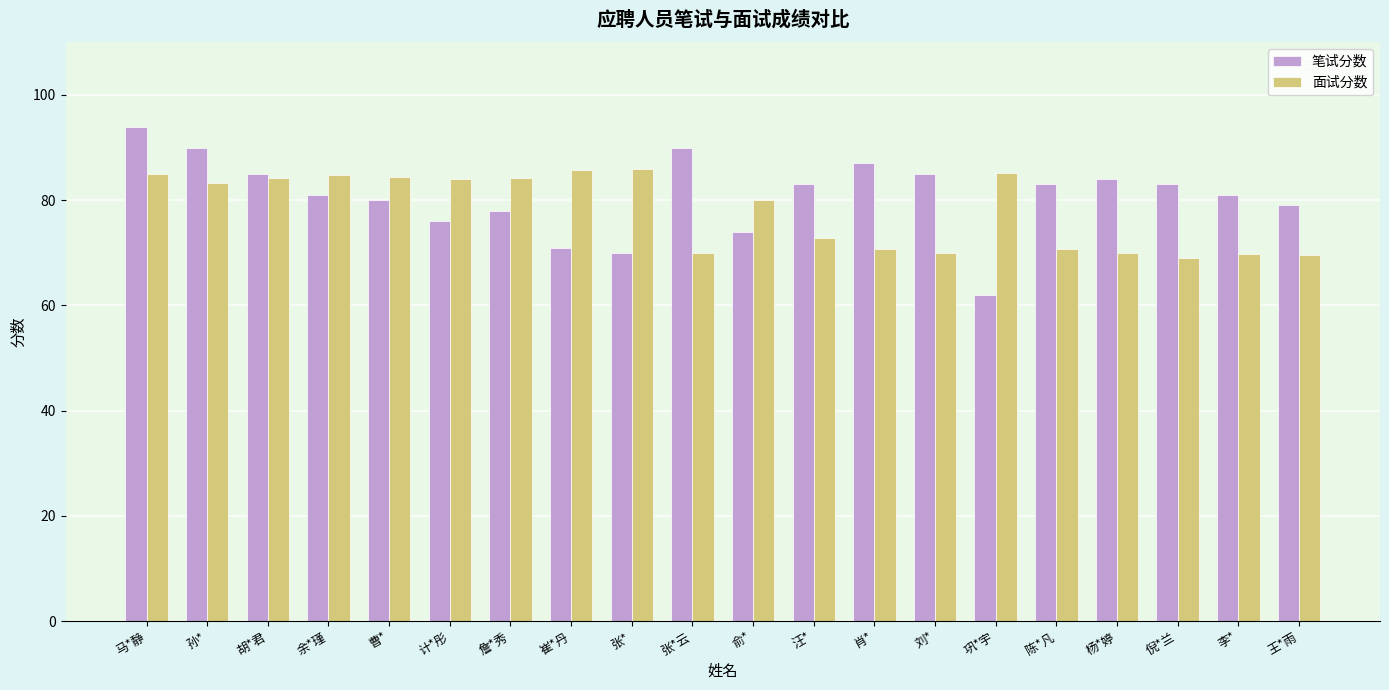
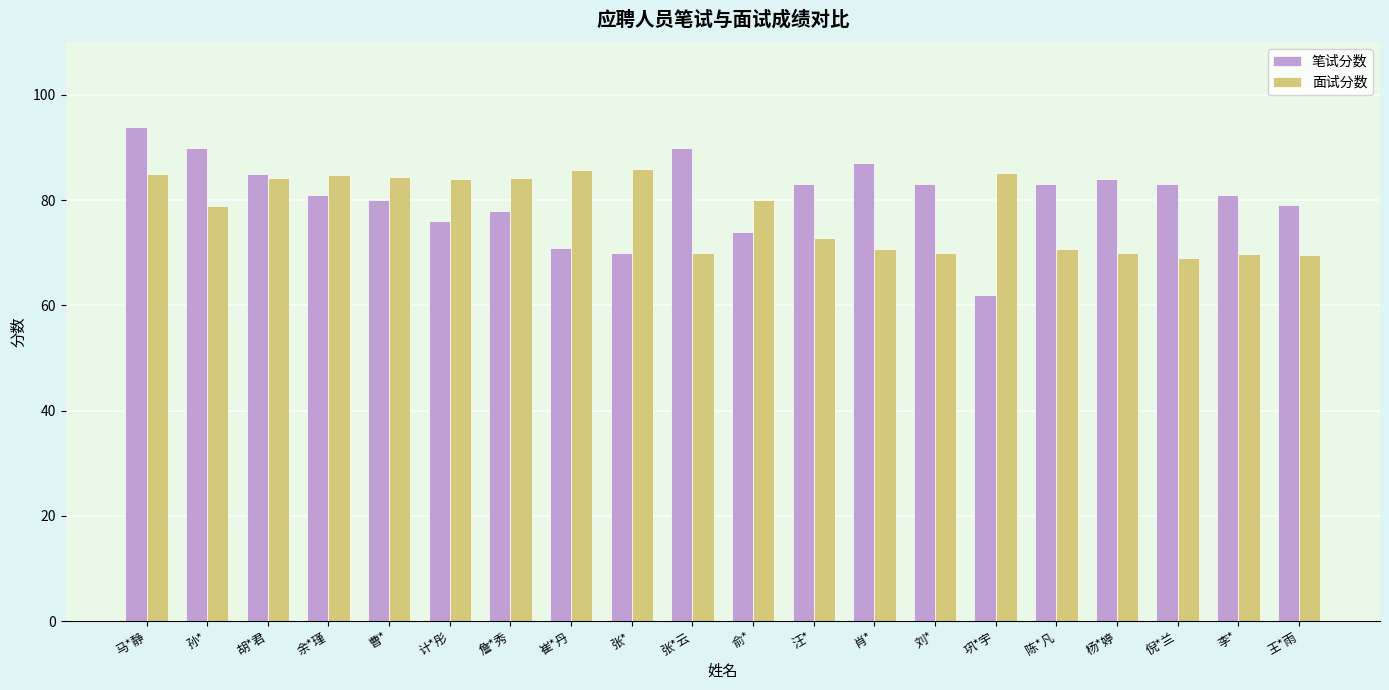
  {
    "笔试分数": {
      "马*静": 94,
      "孙*": 90,
      "胡*君": 85,
      "余*瑾": 81,
      "曹*": 80,
      "计*彤": 76,
      "詹*秀": 78,
      "崔*丹": 71,
      "张*": 70,
      "张*云": 90,
      "俞*": 74,
      "汪*": 83,
      "肖*": 87,
-     "刘*": 85,
+     "刘*": 83,
      "巩*宇": 62,
      "陈*凡": 83,
      "杨*婷": 84,
      "倪*兰": 83,
      "李*": 81,
      "王*雨": 79
    },
    "面试分数": {
      "马*静": 85,
-     "孙*": 83,
+     "孙*": 79,
      "胡*君": 84,
      "余*瑾": 85,
      "曹*": 85,
      "计*彤": 84,
      "詹*秀": 84,
      "崔*丹": 86,
      "张*": 86,
      "张*云": 70,
      "俞*": 80,
      "汪*": 73,
      "肖*": 71,
      "刘*": 70,
      "巩*宇": 85,
      "陈*凡": 71,
      "杨*婷": 70,
      "倪*兰": 69,
      "李*": 70,
      "王*雨": 70
    }
  }
